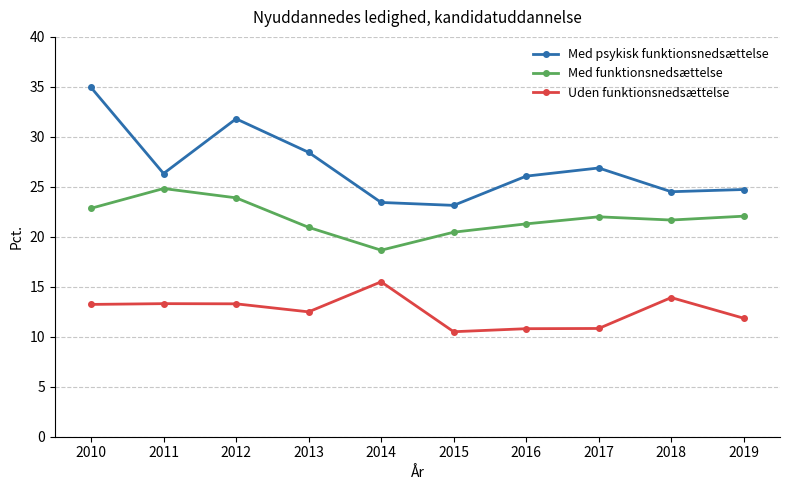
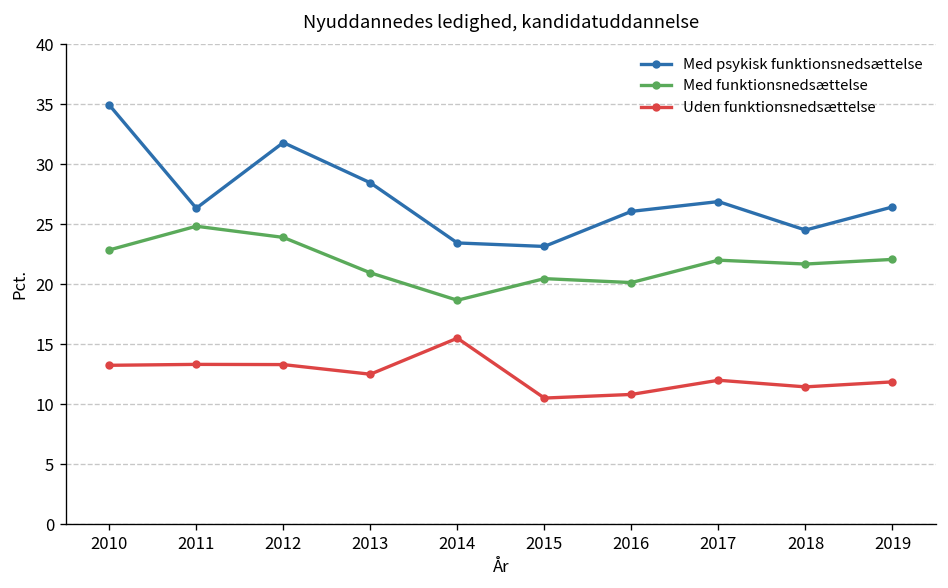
  {
    "Med psykisk funktionsnedsættelse": {
      "2010": 35,
      "2011": 26,
      "2012": 32,
      "2013": 28,
      "2014": 23,
      "2015": 23,
      "2016": 26,
      "2017": 27,
      "2018": 25,
-     "2019": 25
+     "2019": 26
    },
    "Med funktionsnedsættelse": {
      "2010": 23,
      "2011": 25,
      "2012": 24,
      "2013": 21,
      "2014": 19,
      "2015": 20,
-     "2016": 21,
+     "2016": 20,
      "2017": 22,
      "2018": 22,
      "2019": 22
    },
    "Uden funktionsnedsættelse": {
      "2010": 13,
      "2011": 13,
      "2012": 13,
      "2013": 12,
      "2014": 15,
      "2015": 11,
      "2016": 11,
-     "2017": 11,
-     "2018": 14,
+     "2017": 12,
+     "2018": 11,
      "2019": 12
    }
  }
